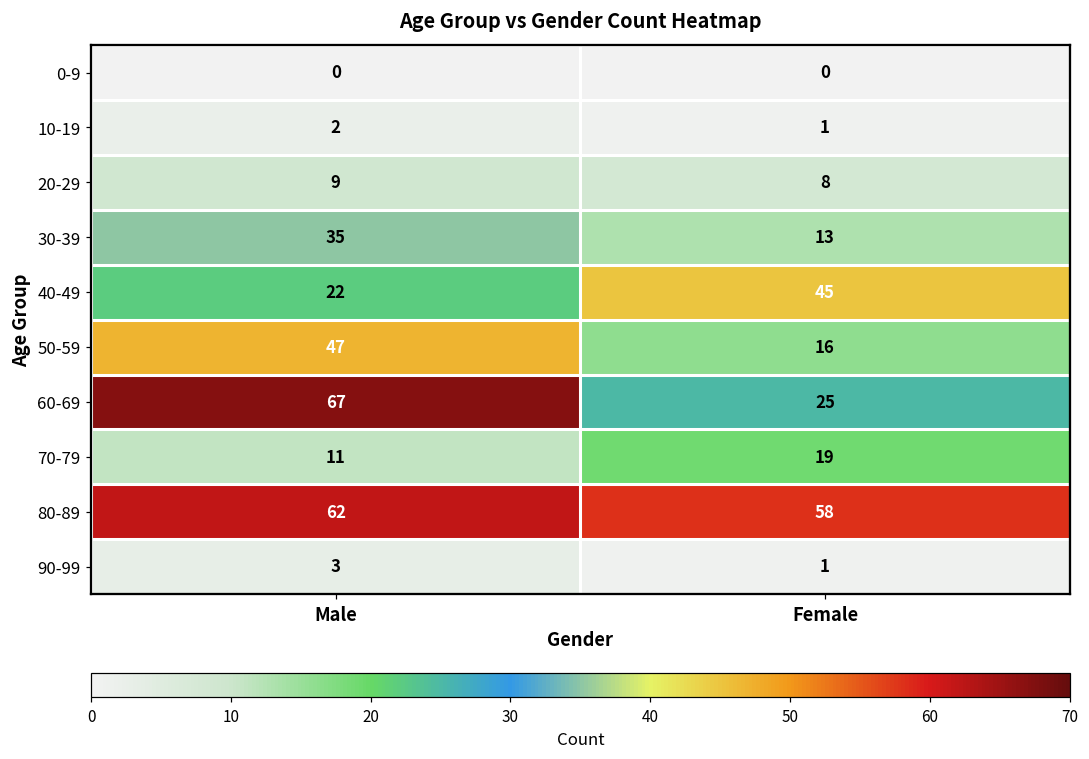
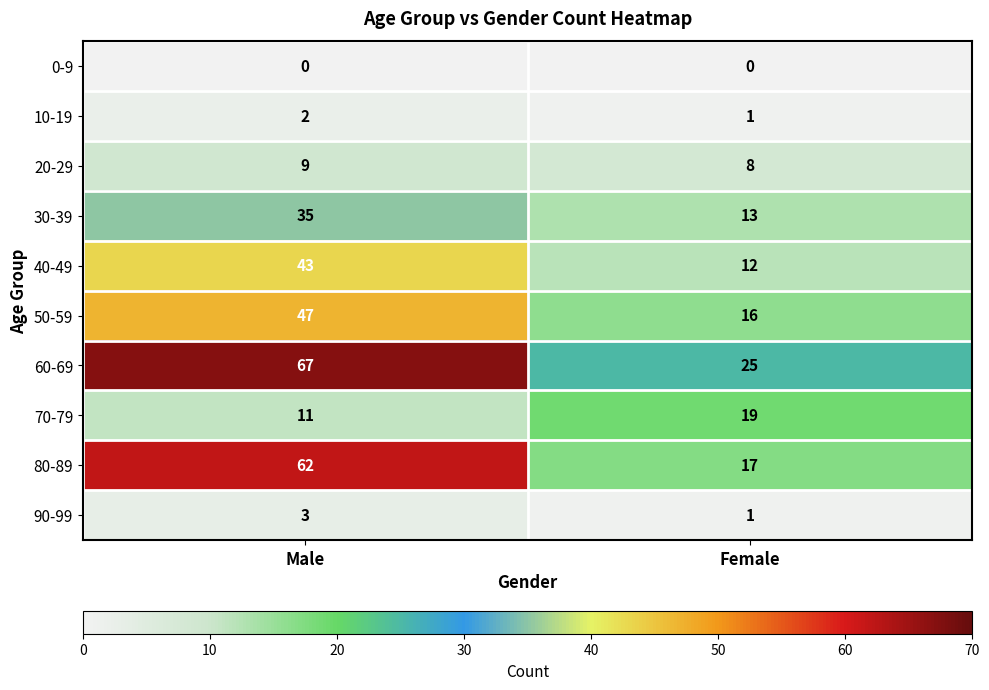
  {
    "0-9": {
      "Male": 0,
      "Female": 0
    },
    "10-19": {
      "Male": 2,
      "Female": 1
    },
    "20-29": {
      "Male": 9,
      "Female": 8
    },
    "30-39": {
      "Male": 35,
      "Female": 13
    },
    "40-49": {
-     "Male": 22,
-     "Female": 45
+     "Male": 43,
+     "Female": 12
    },
    "50-59": {
      "Male": 47,
      "Female": 16
    },
    "60-69": {
      "Male": 67,
      "Female": 25
    },
    "70-79": {
      "Male": 11,
      "Female": 19
    },
    "80-89": {
      "Male": 62,
-     "Female": 58
+     "Female": 17
    },
    "90-99": {
      "Male": 3,
      "Female": 1
    }
  }
